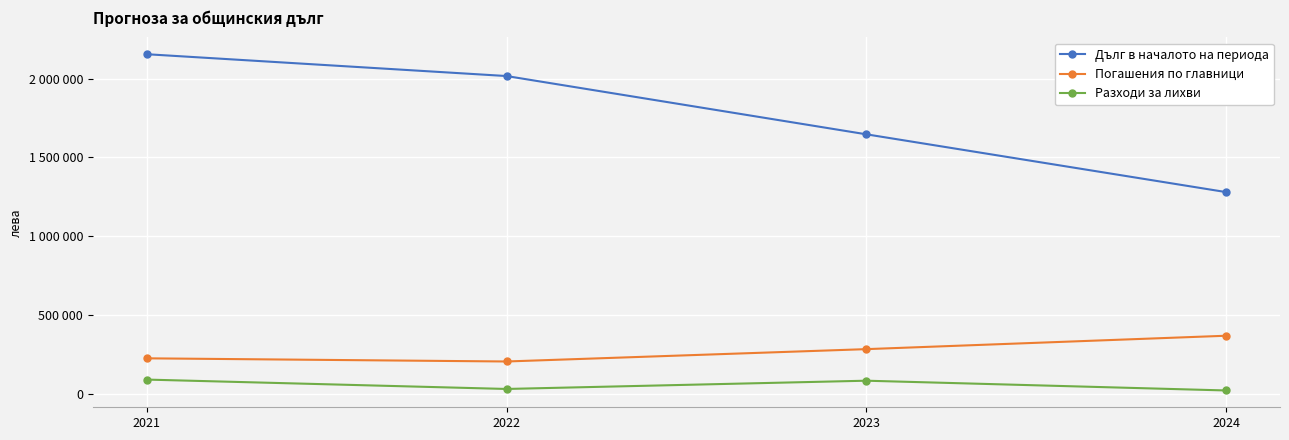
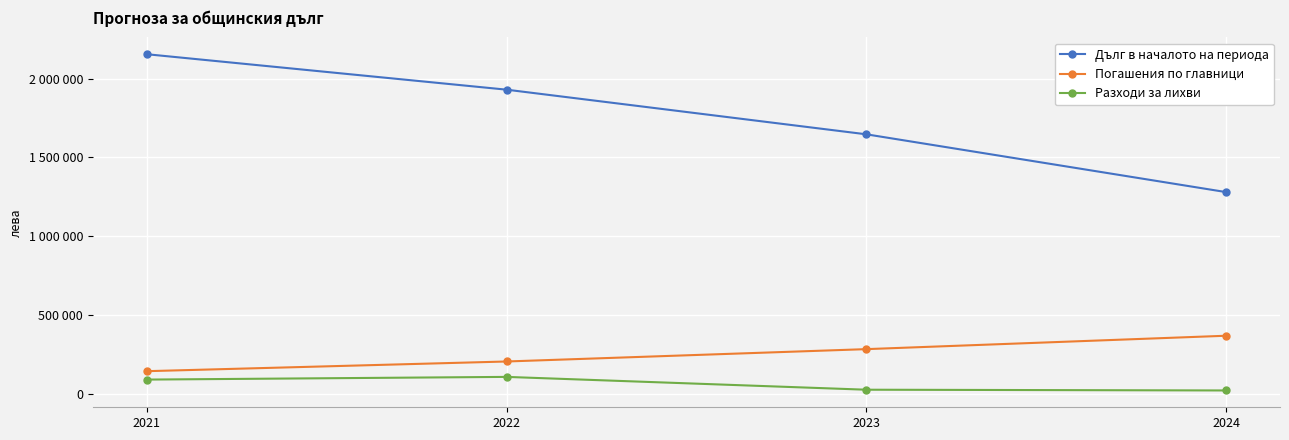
  {
    "Дълг в началото на периода": {
      "2021": 2160000,
-     "2022": 2020000,
+     "2022": 1930000,
      "2023": 1650000,
      "2024": 1280000
    },
    "Погашения по главници": {
-     "2021": 220000,
+     "2021": 140000,
      "2022": 200000,
      "2023": 280000,
      "2024": 370000
    },
    "Разходи за лихви": {
      "2021": 90000,
-     "2022": 30000,
-     "2023": 80000,
+     "2022": 110000,
+     "2023": 30000,
      "2024": 20000
    }
  }
